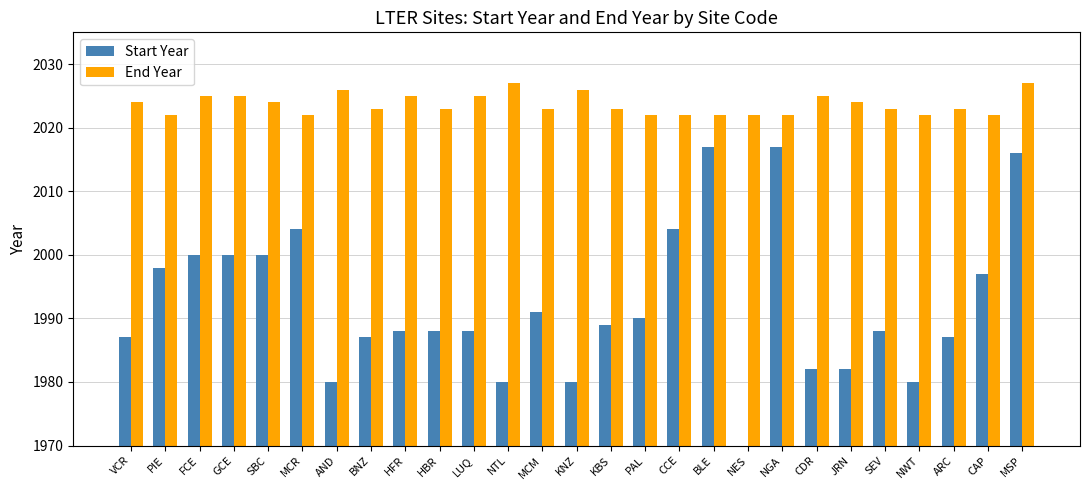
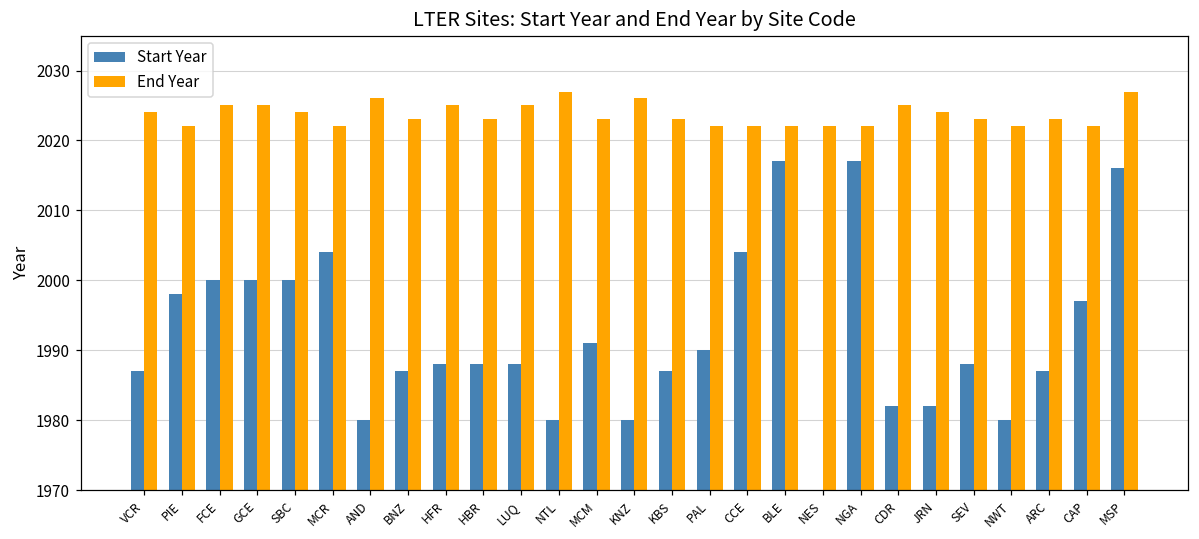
  {
    "Start Year": {
      "VCR": 1987,
      "PIE": 1998,
      "FCE": 2000,
      "GCE": 2000,
      "SBC": 2000,
      "MCR": 2004,
      "AND": 1980,
      "BNZ": 1987,
      "HFR": 1988,
      "HBR": 1988,
      "LUQ": 1988,
      "NTL": 1980,
      "MCM": 1991,
      "KNZ": 1980,
-     "KBS": 1989,
+     "KBS": 1987,
      "PAL": 1990,
      "CCE": 2004,
      "BLE": 2017,
      "NES": 1970,
      "NGA": 2017,
      "CDR": 1982,
      "JRN": 1982,
      "SEV": 1988,
      "NWT": 1980,
      "ARC": 1987,
      "CAP": 1997,
      "MSP": 2016
    },
    "End Year": {
      "VCR": 2024,
      "PIE": 2022,
      "FCE": 2025,
      "GCE": 2025,
      "SBC": 2024,
      "MCR": 2022,
      "AND": 2026,
      "BNZ": 2023,
      "HFR": 2025,
      "HBR": 2023,
      "LUQ": 2025,
      "NTL": 2027,
      "MCM": 2023,
      "KNZ": 2026,
      "KBS": 2023,
      "PAL": 2022,
      "CCE": 2022,
      "BLE": 2022,
      "NES": 2022,
      "NGA": 2022,
      "CDR": 2025,
      "JRN": 2024,
      "SEV": 2023,
      "NWT": 2022,
      "ARC": 2023,
      "CAP": 2022,
      "MSP": 2027
    }
  }
